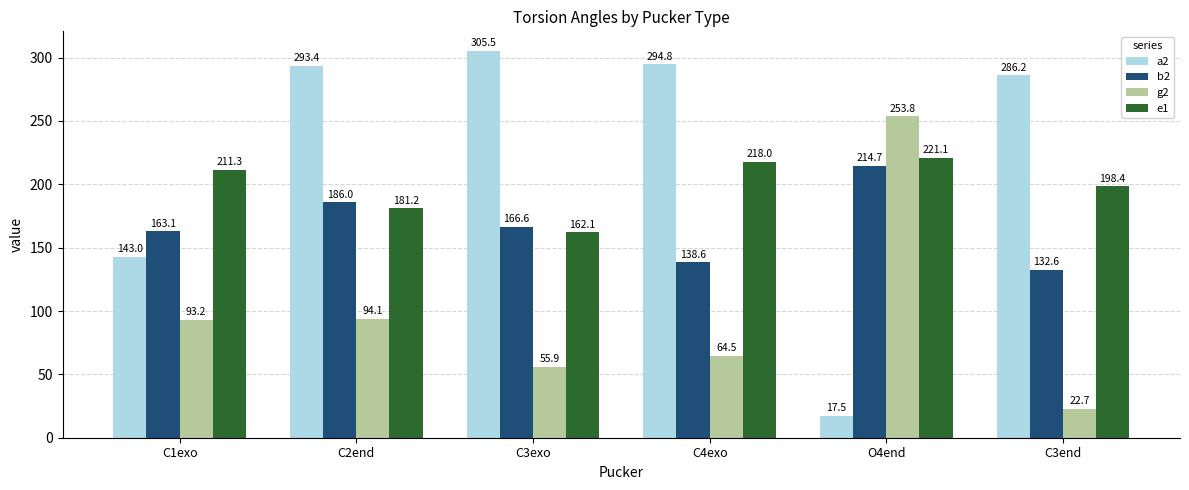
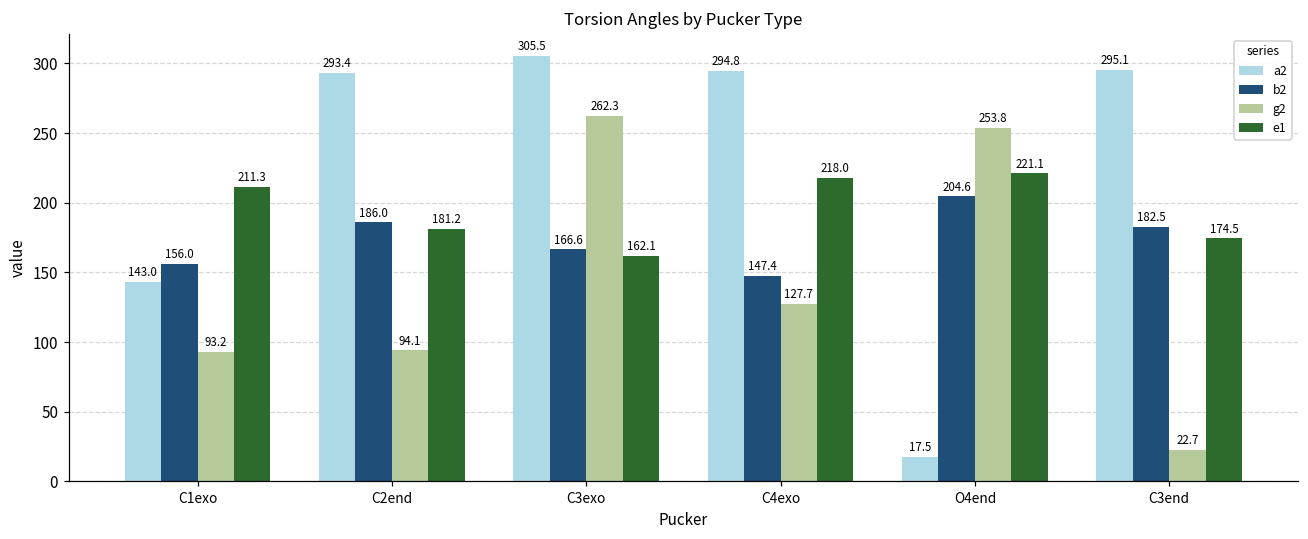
  {
    "a2": {
      "C1exo": 143.0,
      "C2end": 293.4,
      "C3exo": 305.5,
      "C4exo": 294.8,
      "O4end": 17.5,
-     "C3end": 286.2
+     "C3end": 295.1
    },
    "b2": {
-     "C1exo": 163.1,
+     "C1exo": 156.0,
      "C2end": 186.0,
      "C3exo": 166.6,
-     "C4exo": 138.6,
-     "O4end": 214.7,
-     "C3end": 132.6
+     "C4exo": 147.4,
+     "O4end": 204.6,
+     "C3end": 182.5
    },
    "g2": {
      "C1exo": 93.2,
      "C2end": 94.1,
-     "C3exo": 55.9,
-     "C4exo": 64.5,
+     "C3exo": 262.3,
+     "C4exo": 127.7,
      "O4end": 253.8,
      "C3end": 22.7
    },
    "e1": {
      "C1exo": 211.3,
      "C2end": 181.2,
      "C3exo": 162.1,
      "C4exo": 218.0,
      "O4end": 221.1,
-     "C3end": 198.4
+     "C3end": 174.5
    }
  }
